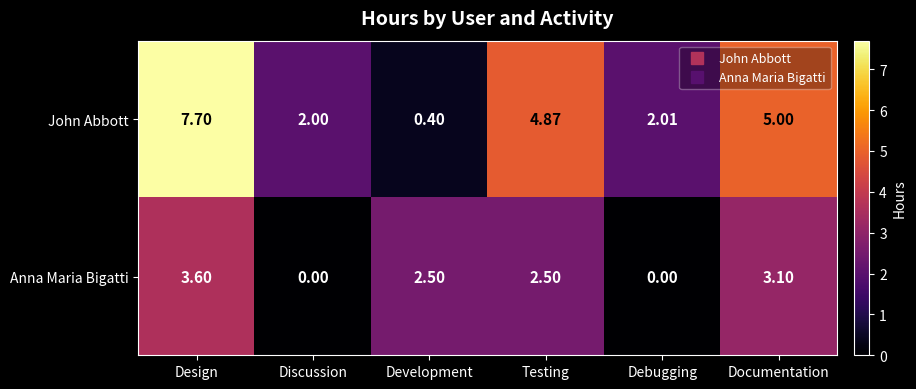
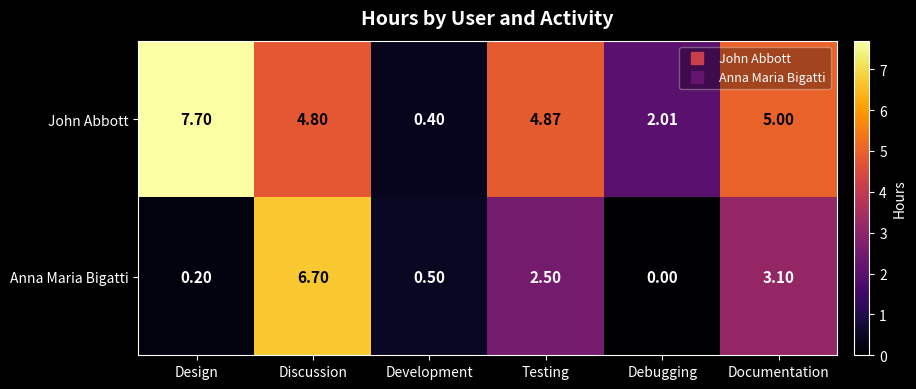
  {
    "John Abbott": {
      "Design": 7.70,
-     "Discussion": 2.00,
+     "Discussion": 4.80,
      "Development": 0.40,
      "Testing": 4.87,
      "Debugging": 2.01,
      "Documentation": 5.00
    },
    "Anna Maria Bigatti": {
-     "Design": 3.60,
-     "Discussion": 0.00,
-     "Development": 2.50,
+     "Design": 0.20,
+     "Discussion": 6.70,
+     "Development": 0.50,
      "Testing": 2.50,
      "Debugging": 0.00,
      "Documentation": 3.10
    }
  }
